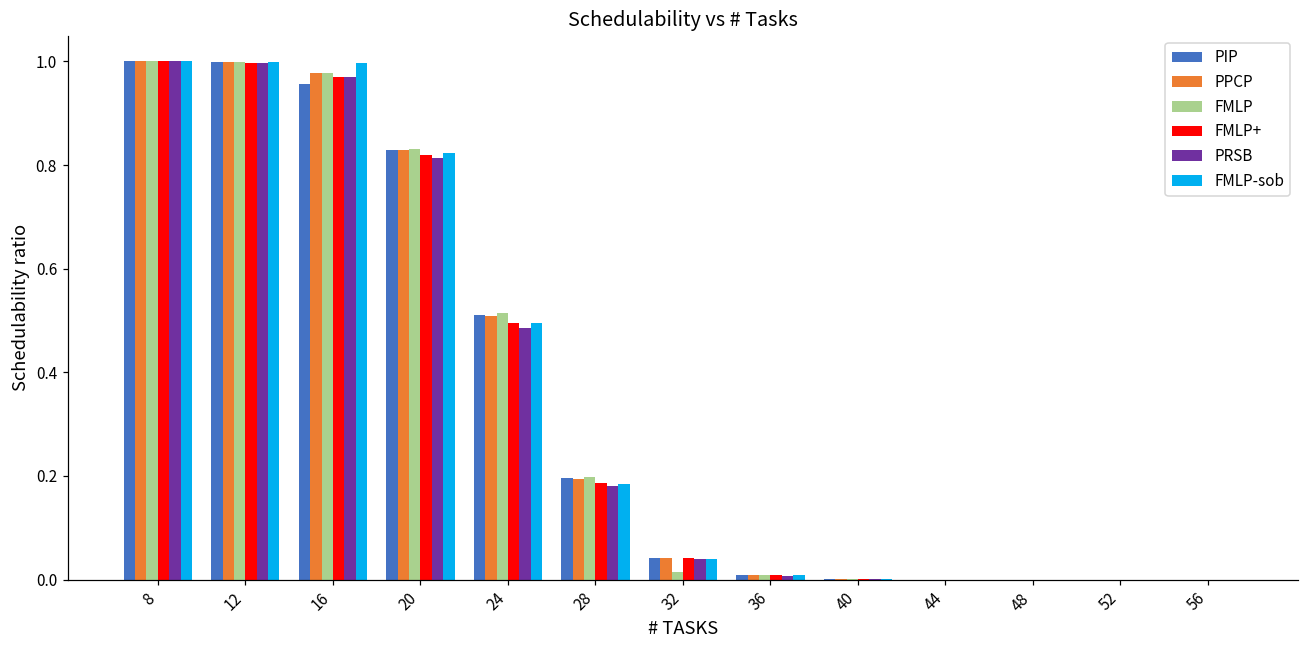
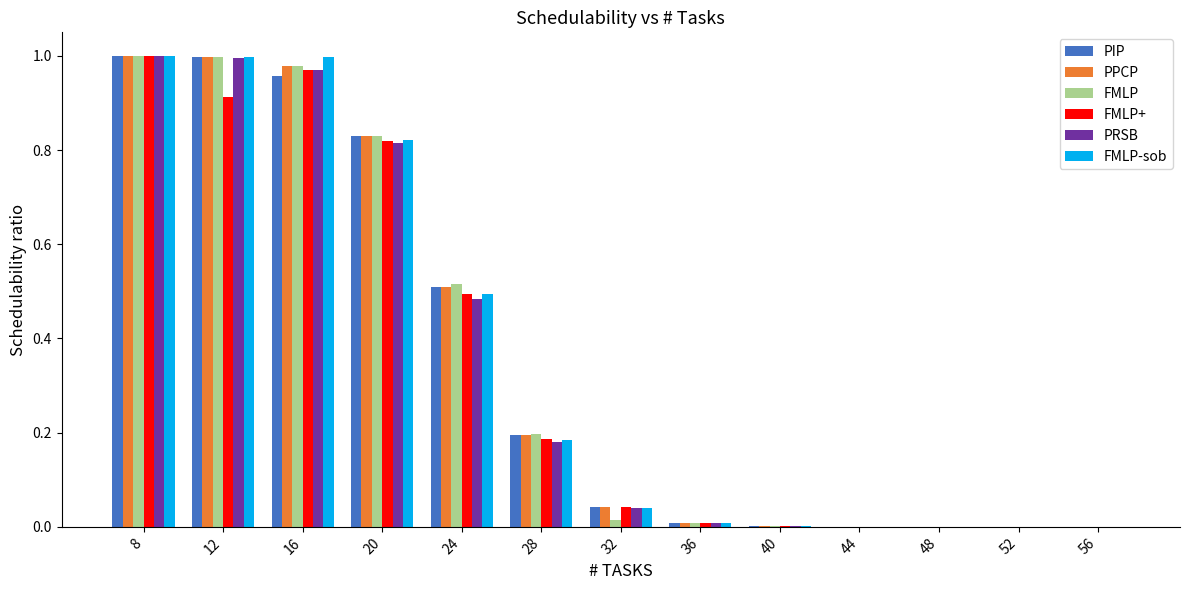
  {
    "PIP": {
      "8": 1.00,
      "12": 1.00,
      "16": 0.96,
      "20": 0.83,
      "24": 0.51,
      "28": 0.20,
      "32": 0.04,
      "36": 0.01,
      "44": 0.00,
      "48": 0.00,
      "52": 0.00,
      "56": 0.00
    },
    "PPCP": {
      "8": 1.00,
      "12": 1.00,
      "16": 0.98,
      "20": 0.83,
      "24": 0.51,
      "28": 0.19,
      "32": 0.04,
      "36": 0.01,
      "44": 0.00,
      "48": 0.00,
      "52": 0.00,
      "56": 0.00
    },
    "FMLP": {
      "8": 1.00,
      "12": 1.00,
      "16": 0.98,
      "20": 0.83,
      "24": 0.52,
      "28": 0.20,
      "32": 0.02,
      "36": 0.01,
      "44": 0.00,
      "48": 0.00,
      "52": 0.00,
      "56": 0.00
    },
    "FMLP+": {
      "8": 1.00,
-     "12": 1.00,
+     "12": 0.91,
      "16": 0.97,
      "20": 0.82,
      "24": 0.49,
      "28": 0.19,
      "32": 0.04,
      "36": 0.01,
      "44": 0.00,
      "48": 0.00,
      "52": 0.00,
      "56": 0.00
    },
    "PRSB": {
      "8": 1.00,
      "12": 1.00,
      "16": 0.97,
      "20": 0.81,
      "24": 0.48,
      "28": 0.18,
      "32": 0.04,
      "36": 0.01,
      "44": 0.00,
      "48": 0.00,
      "52": 0.00,
      "56": 0.00
    },
    "FMLP-sob": {
      "8": 1.00,
      "12": 1.00,
      "16": 1.00,
      "20": 0.82,
      "24": 0.49,
      "28": 0.19,
      "32": 0.04,
      "36": 0.01,
      "44": 0.00,
      "48": 0.00,
      "52": 0.00,
      "56": 0.00
    }
  }
